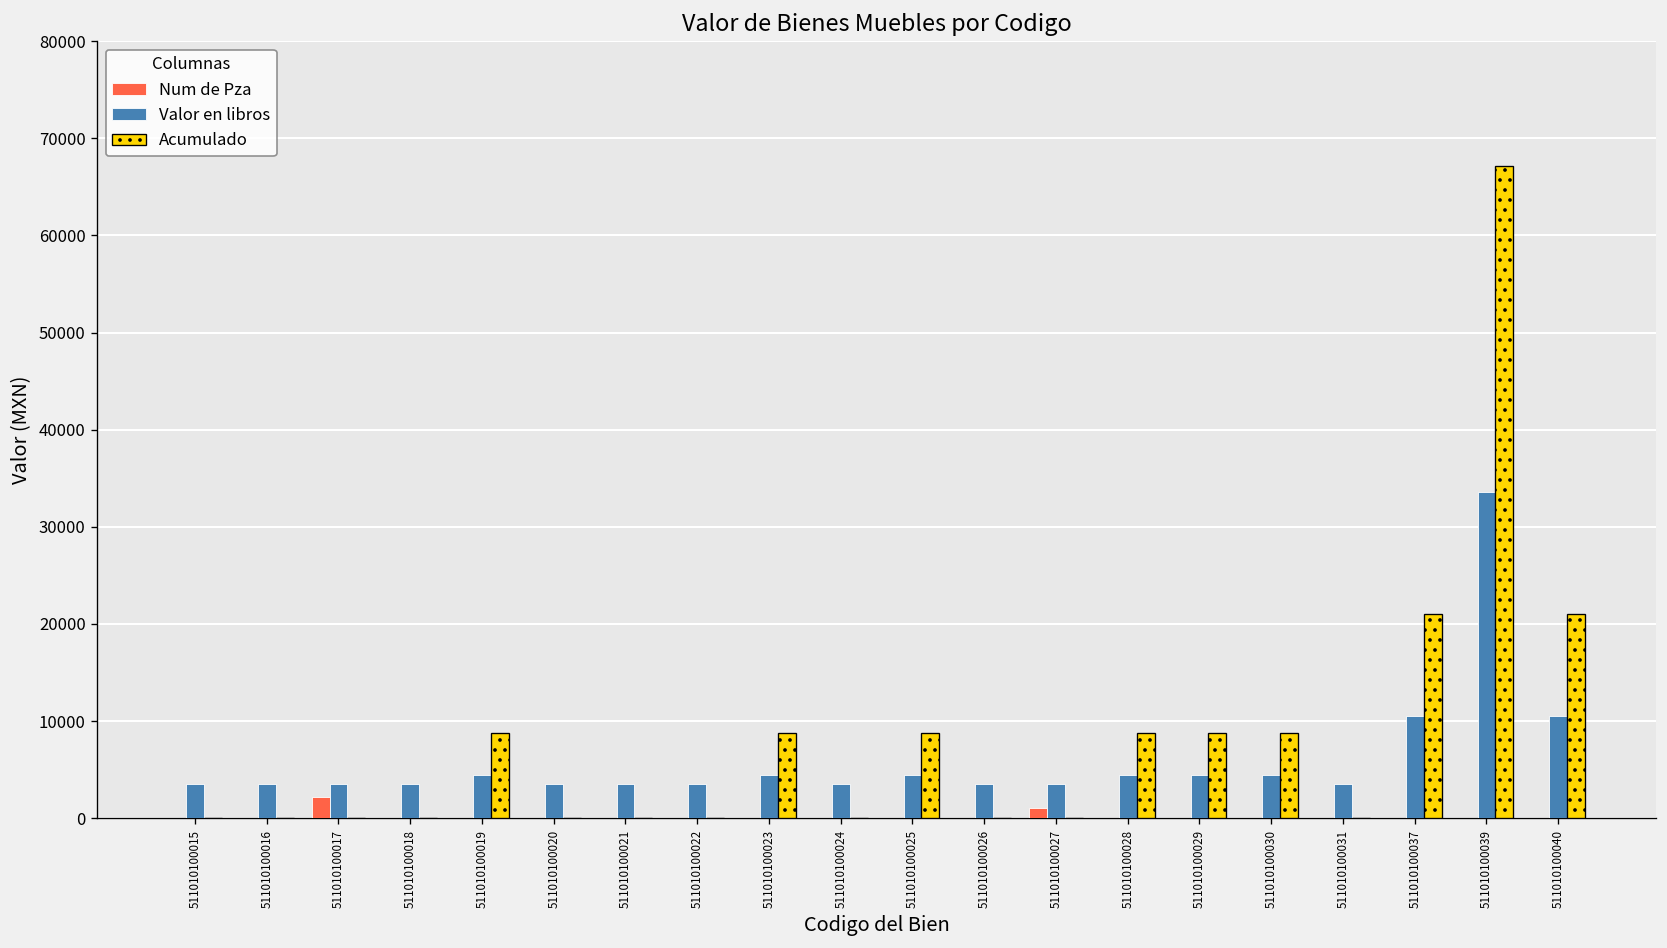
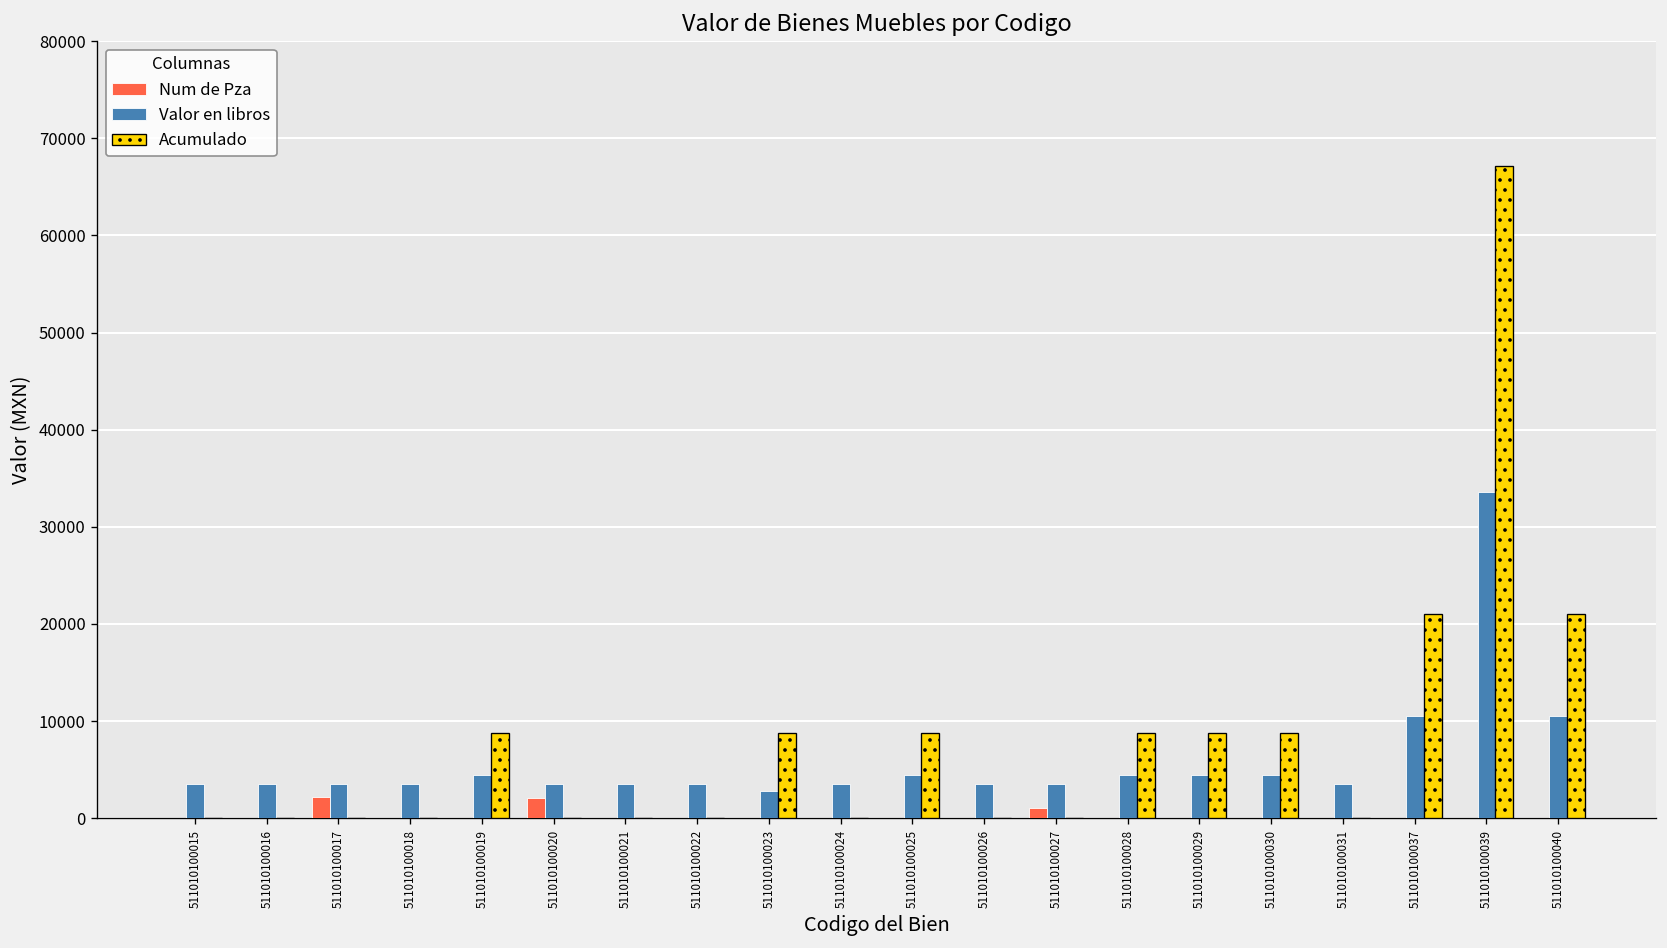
  {
    "Num de Pza": {
      "511010100015": 0,
      "511010100016": 0,
      "511010100017": 2000,
      "511010100018": 0,
-     "511010100020": 0,
+     "511010100020": 2000,
      "511010100021": 0,
      "511010100022": 0,
      "511010100024": 0,
      "511010100026": 0,
      "511010100027": 1000,
      "511010100031": 0
    },
    "Valor en libros": {
      "511010100015": 4000,
      "511010100016": 4000,
      "511010100017": 4000,
      "511010100018": 4000,
      "511010100019": 4000,
      "511010100020": 4000,
      "511010100021": 4000,
      "511010100022": 4000,
-     "511010100023": 4000,
+     "511010100023": 3000,
      "511010100024": 4000,
      "511010100025": 4000,
      "511010100026": 4000,
      "511010100027": 4000,
      "511010100028": 4000,
      "511010100029": 4000,
      "511010100030": 4000,
      "511010100031": 4000,
      "511010100037": 10000,
      "511010100039": 34000,
      "511010100040": 10000
    },
    "Acumulado": {
      "511010100015": 0,
      "511010100016": 0,
      "511010100017": 0,
      "511010100018": 0,
      "511010100019": 9000,
      "511010100020": 0,
      "511010100021": 0,
      "511010100022": 0,
      "511010100023": 9000,
      "511010100024": 0,
      "511010100025": 9000,
      "511010100026": 0,
      "511010100027": 0,
      "511010100028": 9000,
      "511010100029": 9000,
      "511010100030": 9000,
      "511010100031": 0,
      "511010100037": 21000,
      "511010100039": 67000,
      "511010100040": 21000
    }
  }
